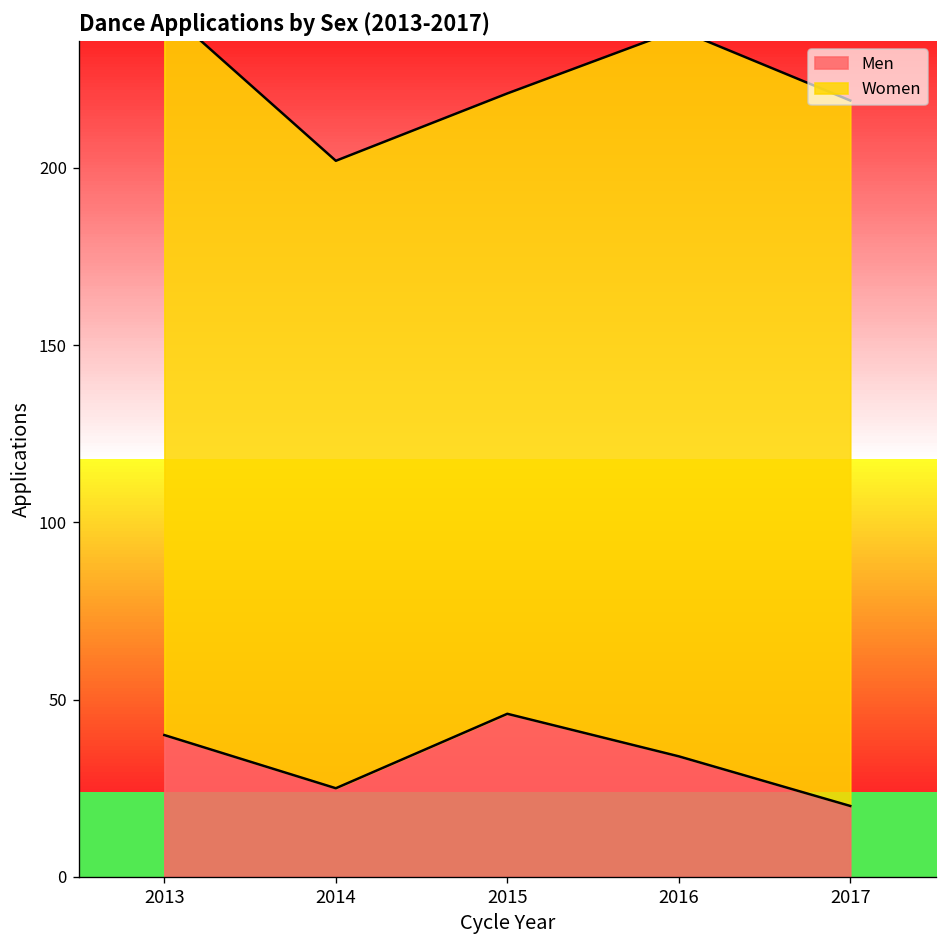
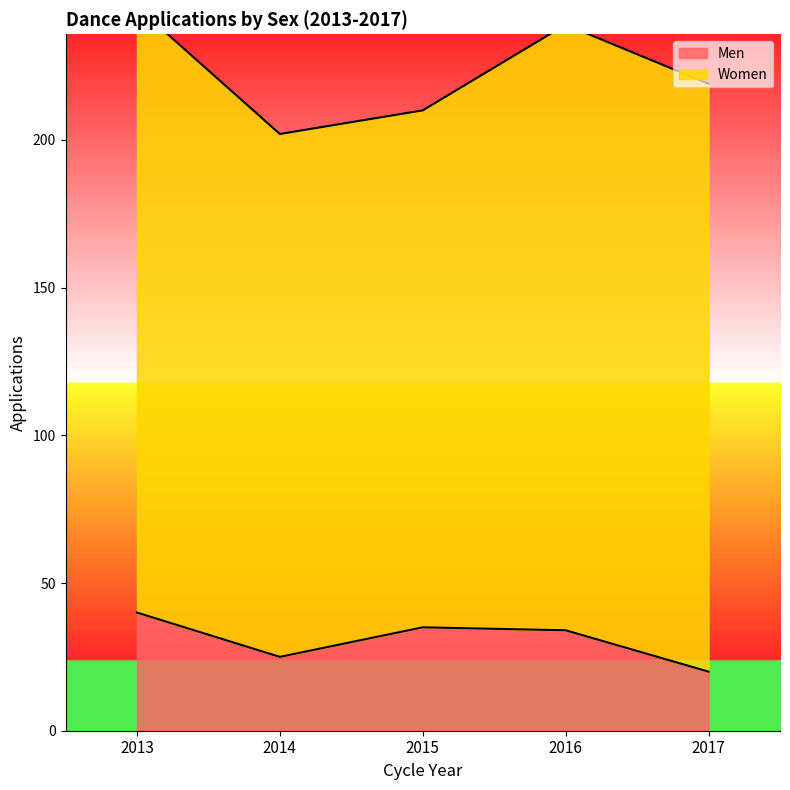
  {
    "Men": {
      "2013": 40,
      "2014": 25,
-     "2015": 46,
+     "2015": 35,
      "2016": 34,
      "2017": 20
    },
    "Women": {
      "2014": 177,
      "2015": 175
    }
  }
